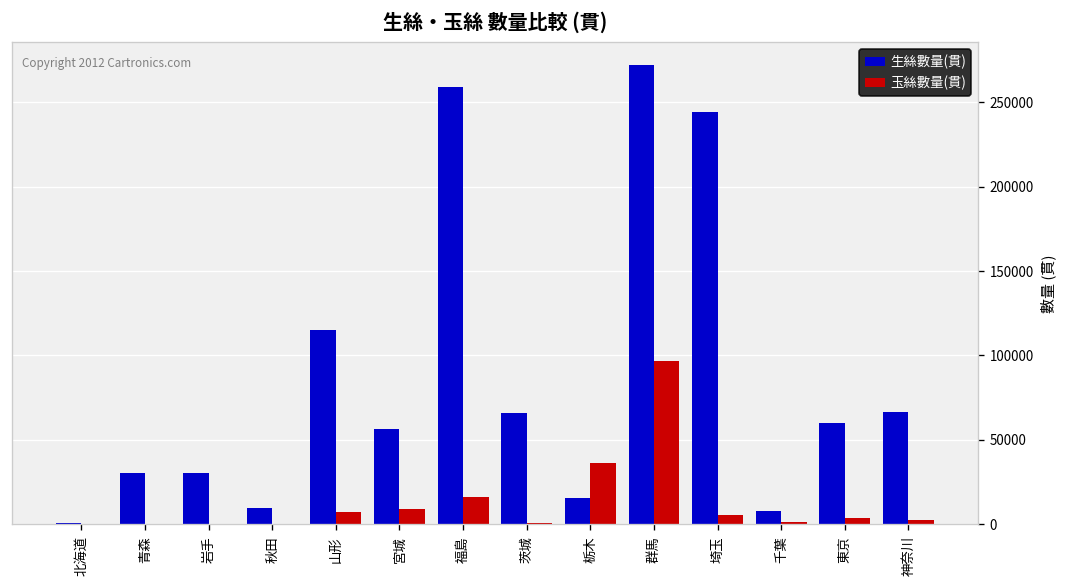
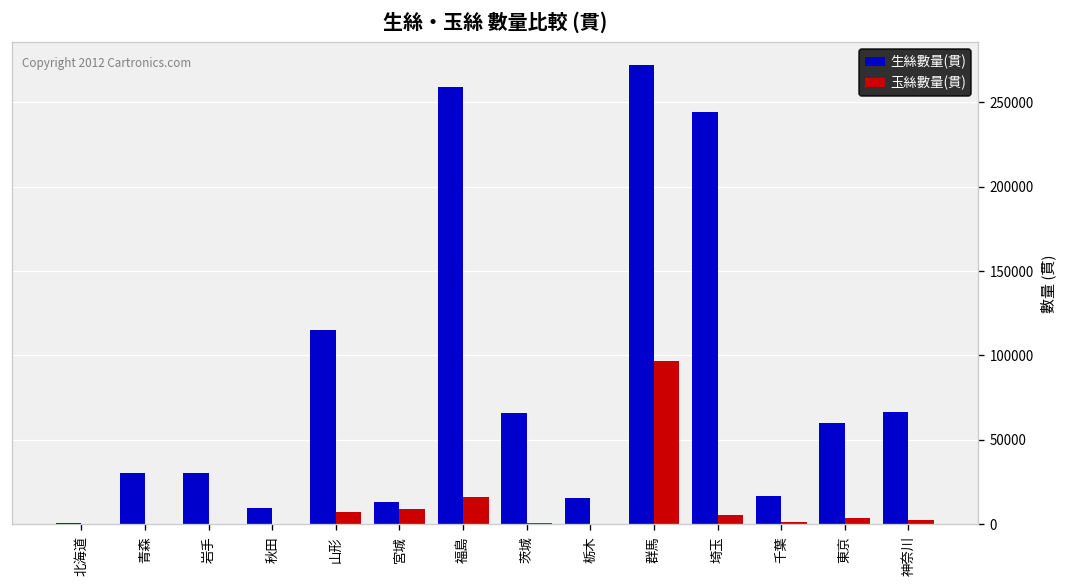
  {
    "生絲數量(貫)": {
      "青森": 30000,
      "岩手": 30000,
      "秋田": 10000,
      "山形": 115000,
-     "宮城": 57000,
+     "宮城": 13000,
      "福島": 259000,
      "茨城": 66000,
      "栃木": 16000,
      "群馬": 272000,
      "埼玉": 244000,
-     "千葉": 8000,
+     "千葉": 17000,
      "東京": 60000,
      "神奈川": 67000
    },
    "玉絲數量(貫)": {
      "山形": 7000,
      "宮城": 9000,
      "福島": 16000,
-     "栃木": 36000,
+     "栃木": 0,
      "群馬": 97000,
      "埼玉": 5000,
      "東京": 4000,
      "神奈川": 3000
    }
  }
